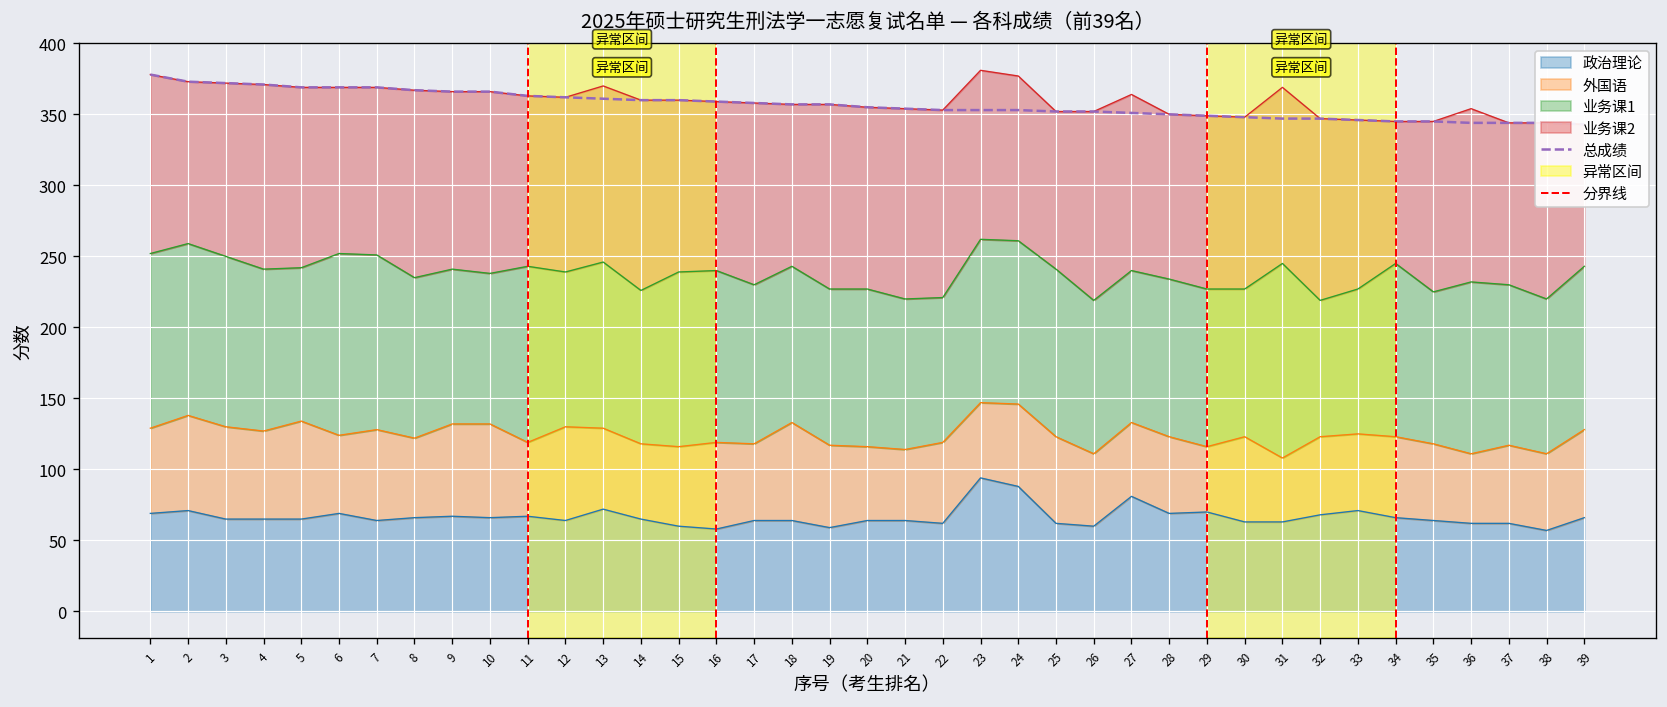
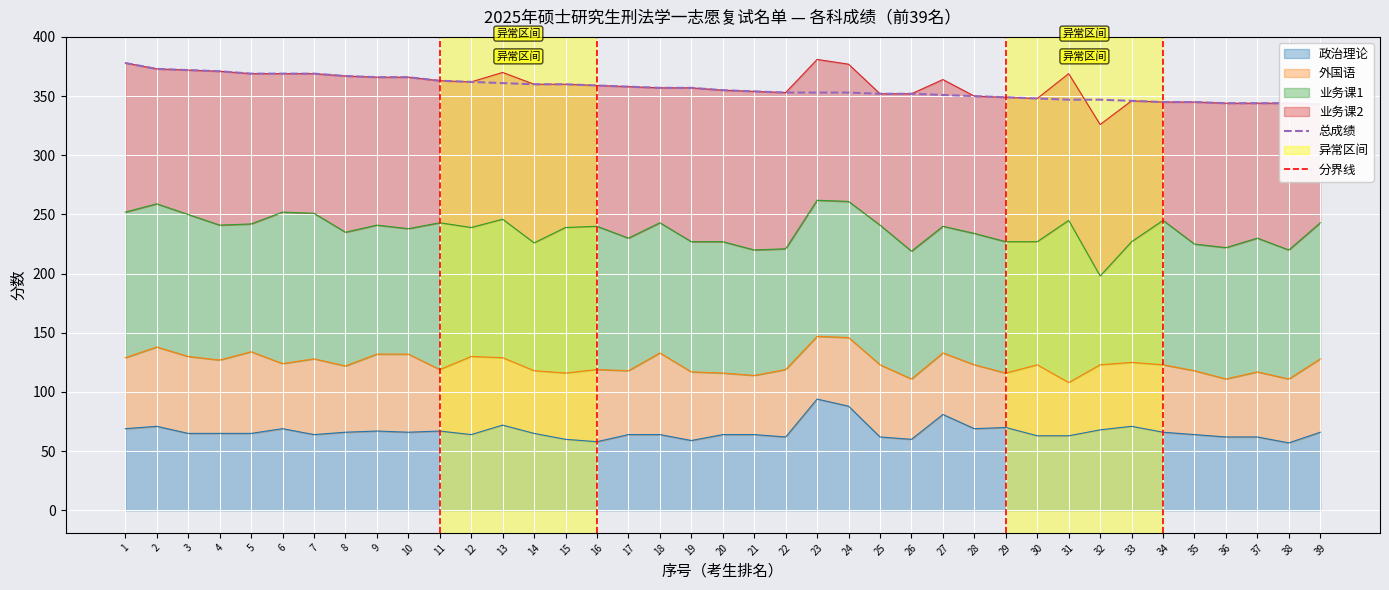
  {
    "政治理论": {
      "1": 69,
      "2": 71,
      "3": 65,
      "4": 65,
      "5": 65,
      "6": 69,
      "7": 64,
      "8": 66,
      "9": 67,
      "10": 66,
      "11": 67,
      "12": 64,
      "13": 72,
      "14": 65,
      "15": 60,
      "16": 58,
      "17": 64,
      "18": 64,
      "19": 59,
      "20": 64,
      "21": 64,
      "22": 62,
      "23": 94,
      "24": 88,
      "25": 62,
      "26": 60,
      "27": 81,
      "28": 69,
      "29": 70,
      "30": 63,
      "31": 63,
      "32": 68,
      "33": 71,
      "34": 66,
      "35": 64,
      "36": 62,
      "37": 62,
      "38": 57,
      "39": 66
    },
    "业务课1": {
      "1": 123,
      "2": 121,
      "3": 120,
      "4": 114,
      "5": 108,
      "6": 128,
      "7": 123,
      "8": 113,
      "9": 109,
      "10": 106,
      "11": 124,
      "12": 109,
      "13": 117,
      "14": 108,
      "15": 123,
      "16": 121,
      "17": 112,
      "18": 110,
      "19": 110,
      "20": 111,
      "21": 106,
      "22": 102,
      "23": 115,
      "24": 115,
      "25": 118,
      "26": 108,
      "27": 107,
      "28": 111,
      "29": 111,
      "30": 104,
      "31": 137,
-     "32": 96,
+     "32": 75,
      "33": 102,
      "34": 122,
      "35": 107,
-     "36": 121,
+     "36": 111,
      "37": 113,
      "38": 109,
      "39": 115
    },
    "总成绩": {
      "13": 361,
      "23": 353,
      "24": 353,
      "27": 351,
      "31": 347
    }
  }
